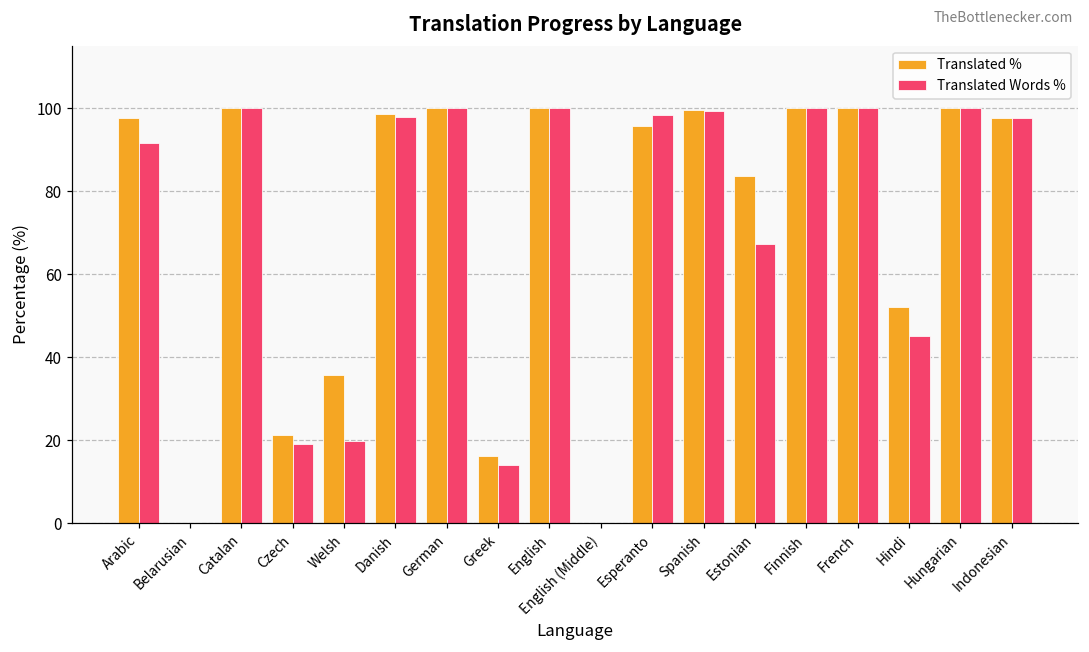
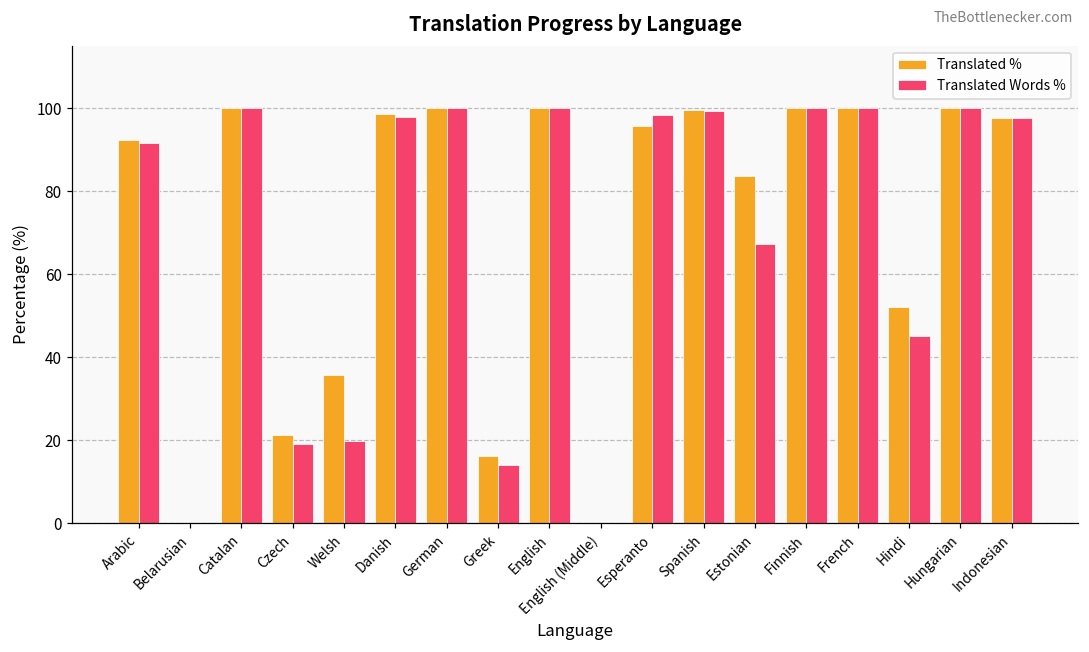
  {
    "Translated %": {
-     "Arabic": 98,
+     "Arabic": 92,
      "Belarusian": 0,
      "Catalan": 100,
      "Czech": 21,
      "Welsh": 36,
      "Danish": 99,
      "German": 100,
      "Greek": 16,
      "English": 100,
      "English (Middle)": 0,
      "Esperanto": 96,
      "Spanish": 100,
      "Estonian": 84,
      "Finnish": 100,
      "French": 100,
      "Hindi": 52,
      "Hungarian": 100,
      "Indonesian": 98
    },
    "Translated Words %": {
      "Arabic": 92,
      "Belarusian": 0,
      "Catalan": 100,
      "Czech": 19,
      "Welsh": 20,
      "Danish": 98,
      "German": 100,
      "Greek": 14,
      "English": 100,
      "English (Middle)": 0,
      "Esperanto": 98,
      "Spanish": 99,
      "Estonian": 67,
      "Finnish": 100,
      "French": 100,
      "Hindi": 45,
      "Hungarian": 100,
      "Indonesian": 98
    }
  }
